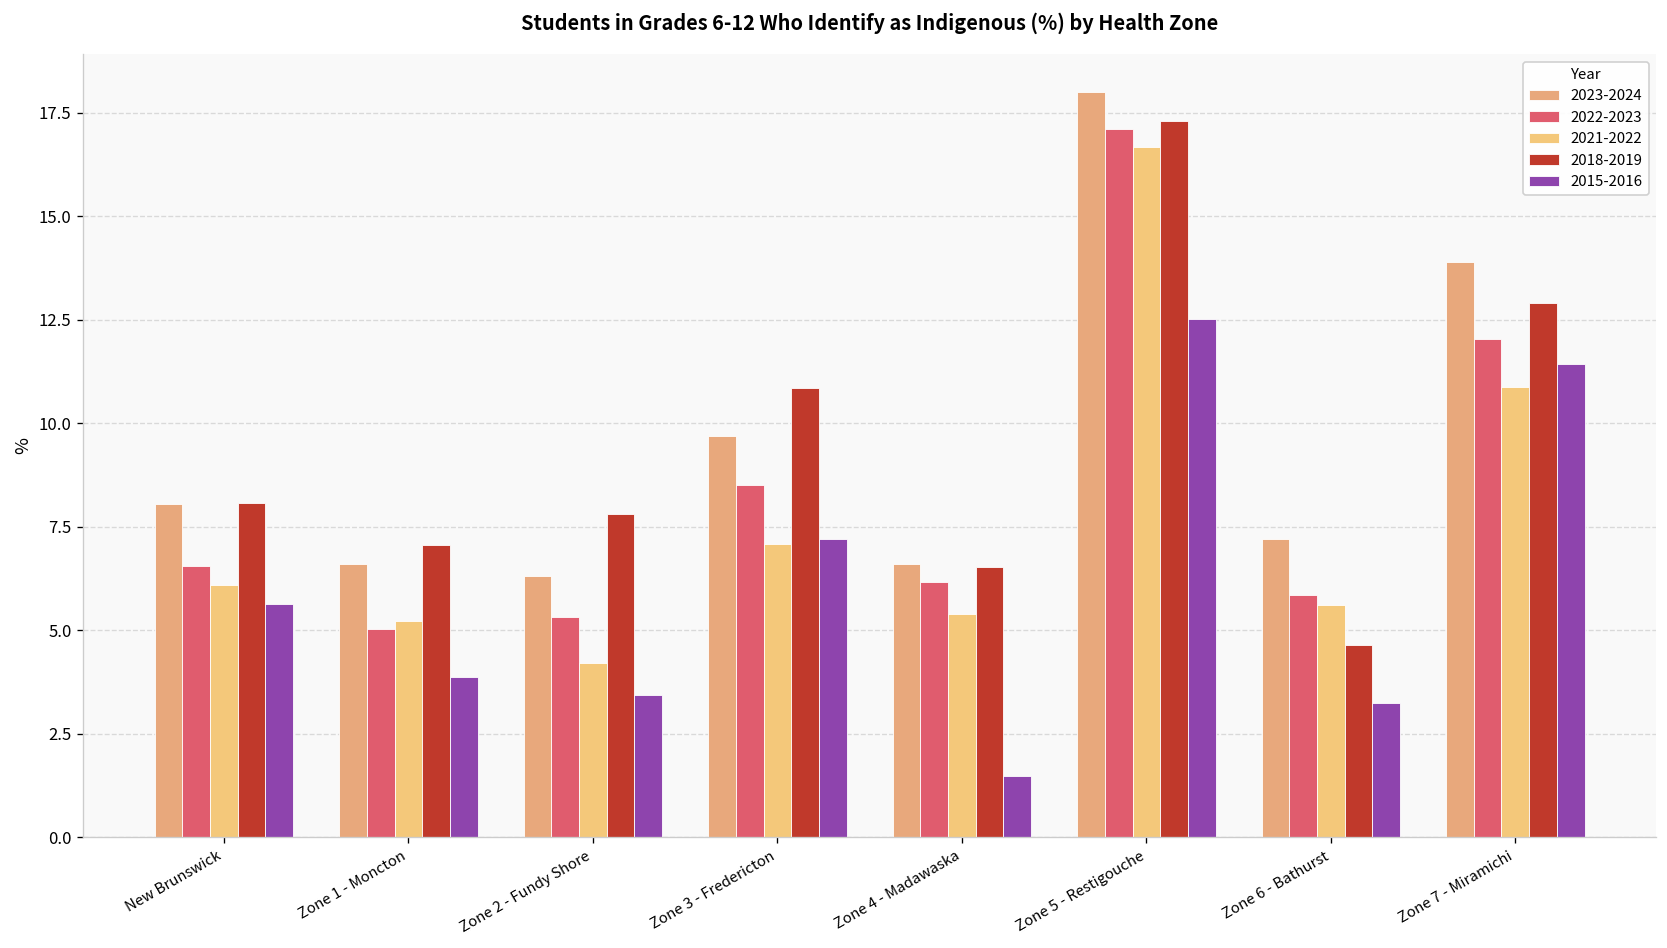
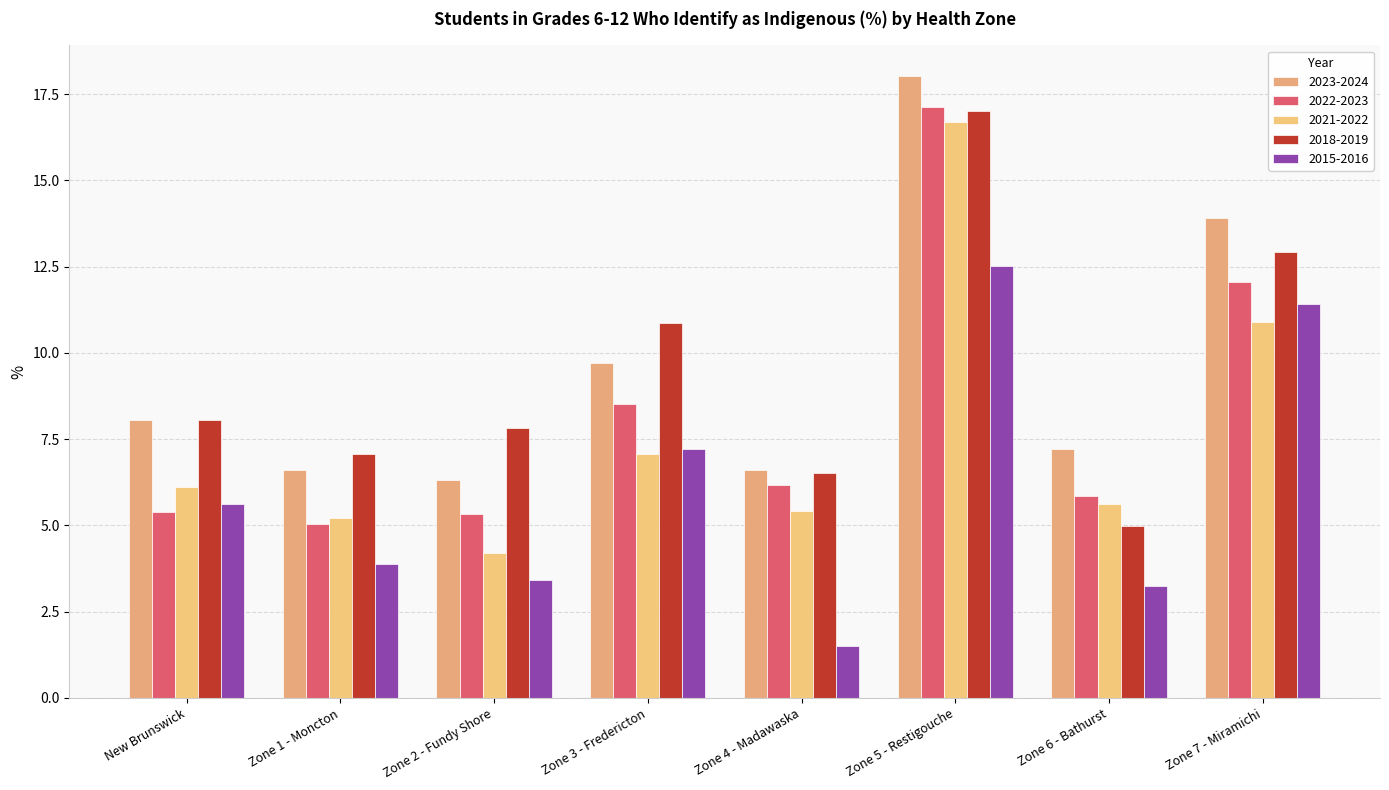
  {
    "2022-2023": {
-     "New Brunswick": 6.5,
+     "New Brunswick": 5.4,
      "Zone 1 - Moncton": 5.0,
      "Zone 2 - Fundy Shore": 5.3,
      "Zone 3 - Fredericton": 8.5,
      "Zone 4 - Madawaska": 6.2,
      "Zone 5 - Restigouche": 17.1,
      "Zone 6 - Bathurst": 5.9,
      "Zone 7 - Miramichi": 12.0
    },
    "2018-2019": {
      "New Brunswick": 8.1,
      "Zone 1 - Moncton": 7.1,
      "Zone 2 - Fundy Shore": 7.8,
      "Zone 3 - Fredericton": 10.9,
      "Zone 4 - Madawaska": 6.5,
-     "Zone 5 - Restigouche": 17.3,
-     "Zone 6 - Bathurst": 4.7,
+     "Zone 5 - Restigouche": 17.0,
+     "Zone 6 - Bathurst": 5.0,
      "Zone 7 - Miramichi": 12.9
    },
    "2015-2016": {
      "New Brunswick": 5.6,
      "Zone 1 - Moncton": 3.9,
      "Zone 2 - Fundy Shore": 3.4,
      "Zone 3 - Fredericton": 7.2,
      "Zone 4 - Madawaska": 1.5,
      "Zone 5 - Restigouche": 12.5,
      "Zone 6 - Bathurst": 3.2,
      "Zone 7 - Miramichi": 11.4
    }
  }
